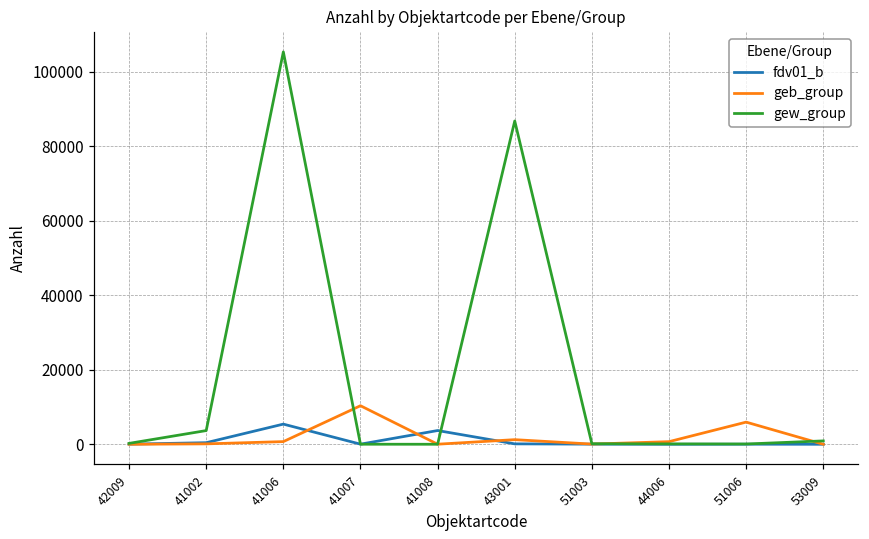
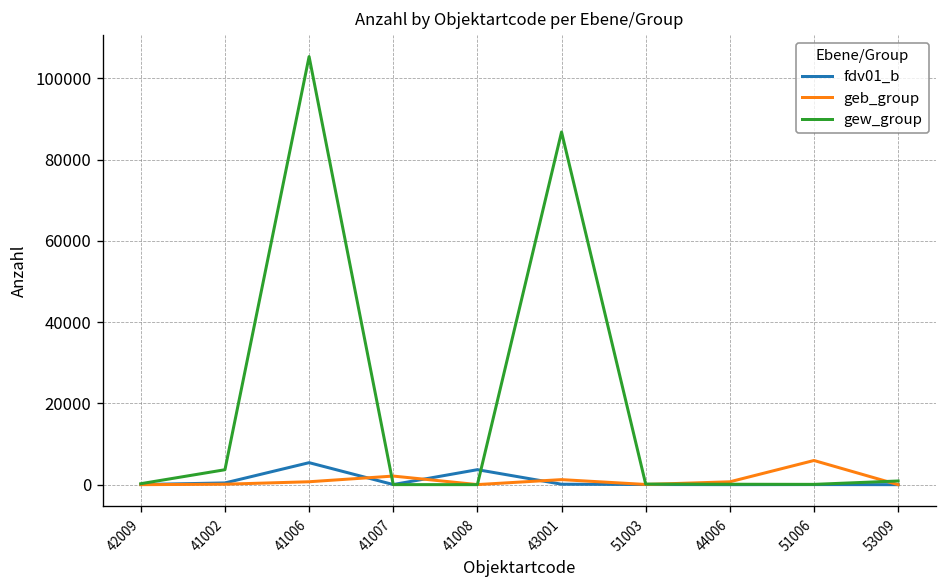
  {
    "fdv01_b": {
      "41006": 5000,
      "41008": 4000,
      "43001": 0
    },
    "geb_group": {
      "41006": 1000,
-     "41007": 10000,
+     "41007": 2000,
      "43001": 1000,
      "51006": 6000
    },
    "gew_group": {
      "41002": 4000,
      "41006": 105000,
      "43001": 87000,
      "53009": 1000
    }
  }
